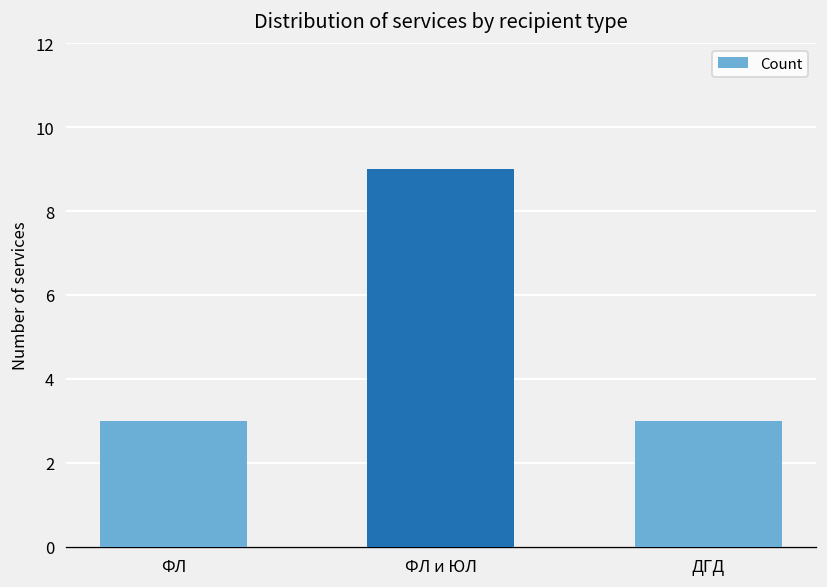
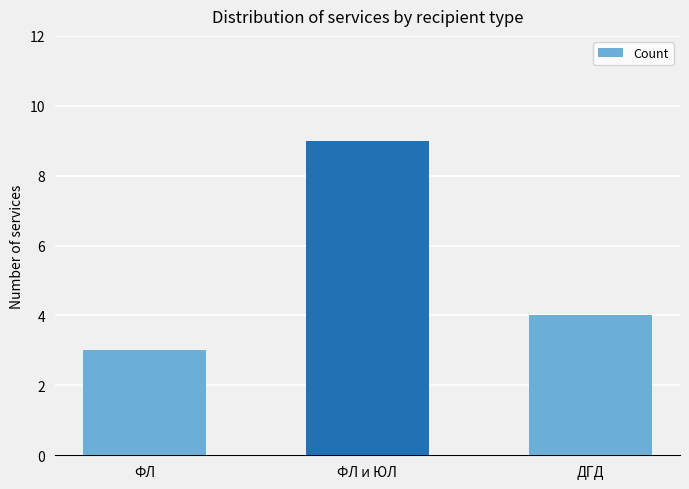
  {
    "ФЛ": 3,
    "ФЛ и ЮЛ": 9,
-   "ДГД": 3
+   "ДГД": 4
  }
